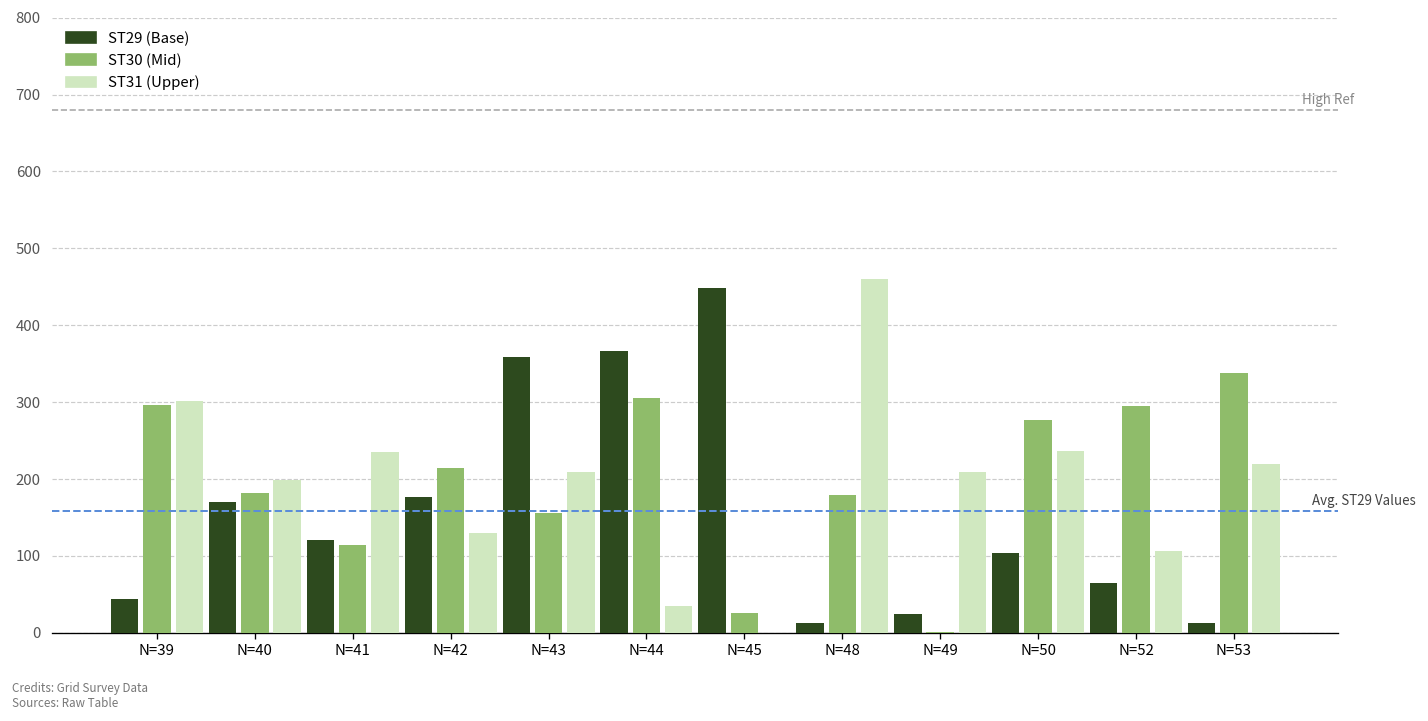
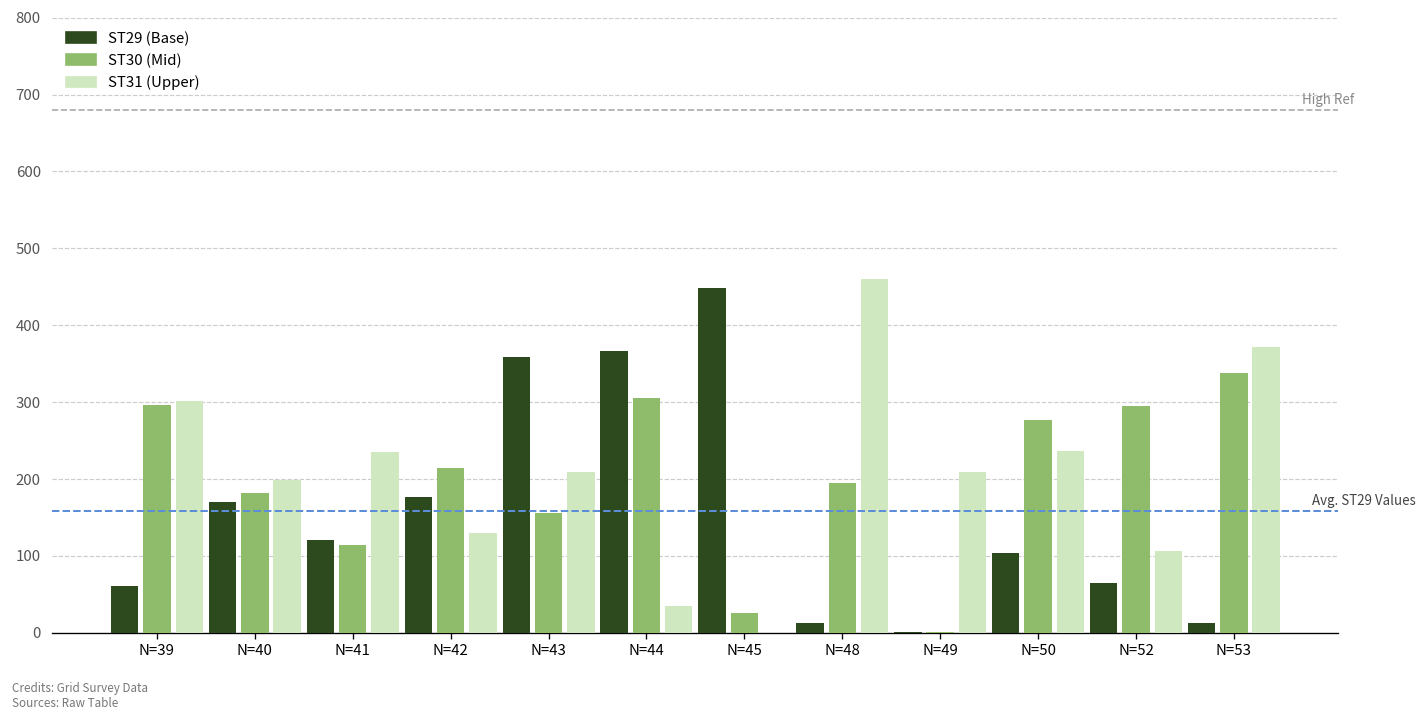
  {
    "ST29 (Base)": {
-     "N=39": 40,
+     "N=39": 60,
      "N=40": 170,
      "N=41": 120,
      "N=42": 180,
      "N=43": 360,
      "N=44": 370,
      "N=45": 450,
      "N=48": 10,
-     "N=49": 20,
+     "N=49": 0,
      "N=50": 100,
      "N=52": 60,
      "N=53": 10
    },
    "ST30 (Mid)": {
      "N=39": 300,
      "N=40": 180,
      "N=41": 110,
      "N=42": 210,
      "N=43": 160,
      "N=44": 310,
      "N=45": 30,
-     "N=48": 180,
+     "N=48": 200,
      "N=50": 280,
      "N=52": 300,
      "N=53": 340
    },
    "ST31 (Upper)": {
      "N=39": 300,
      "N=40": 200,
      "N=41": 240,
      "N=42": 130,
      "N=43": 210,
      "N=44": 30,
      "N=45": 0,
      "N=48": 460,
      "N=49": 210,
      "N=50": 240,
      "N=52": 110,
-     "N=53": 220
+     "N=53": 370
    }
  }
